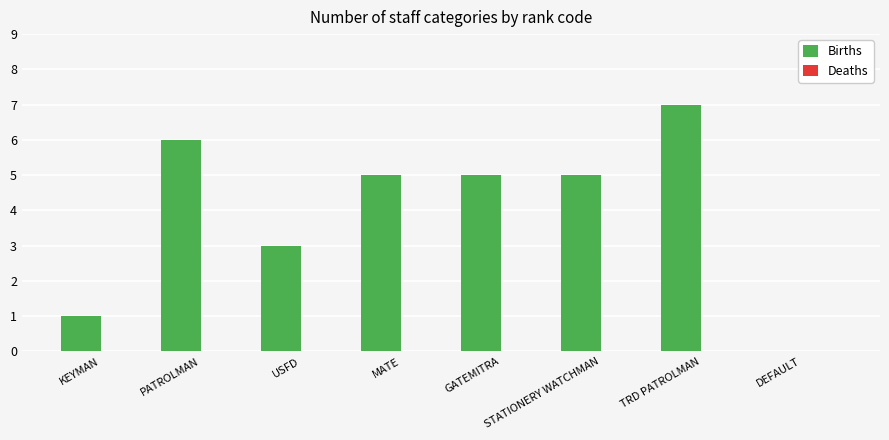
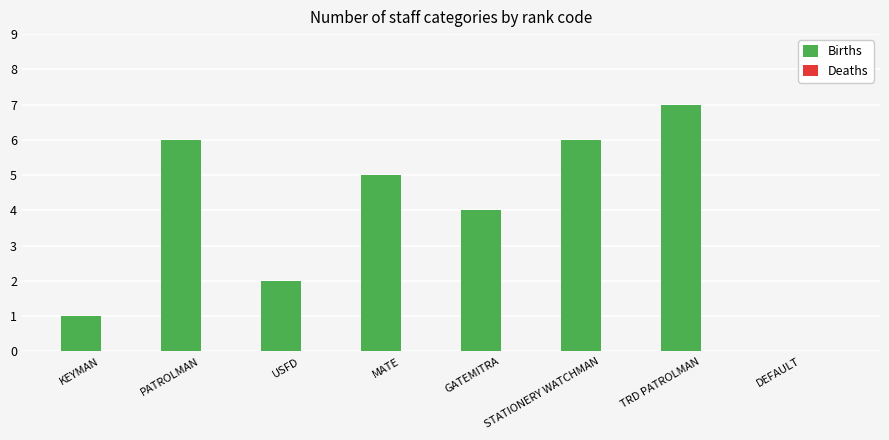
  {
    "Births": {
      "KEYMAN": 1,
      "PATROLMAN": 6,
-     "USFD": 3,
+     "USFD": 2,
      "MATE": 5,
-     "GATEMITRA": 5,
-     "STATIONERY WATCHMAN": 5,
+     "GATEMITRA": 4,
+     "STATIONERY WATCHMAN": 6,
      "TRD PATROLMAN": 7,
      "DEFAULT": 0
    },
    "Deaths": {
      "KEYMAN": 0,
      "PATROLMAN": 0,
      "USFD": 0,
      "MATE": 0,
      "GATEMITRA": 0,
      "STATIONERY WATCHMAN": 0,
      "TRD PATROLMAN": 0,
      "DEFAULT": 0
    }
  }
